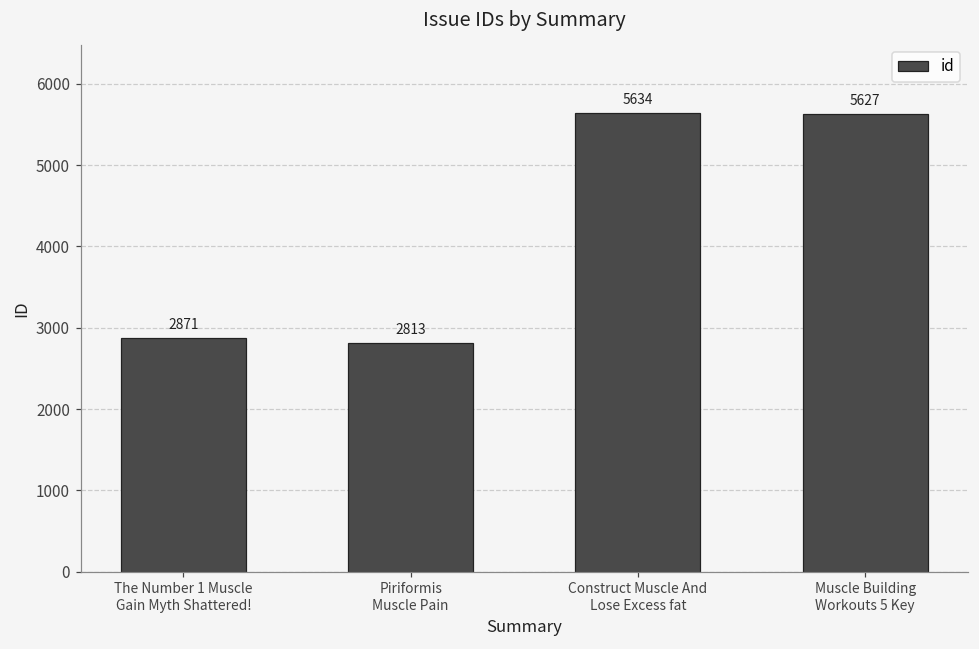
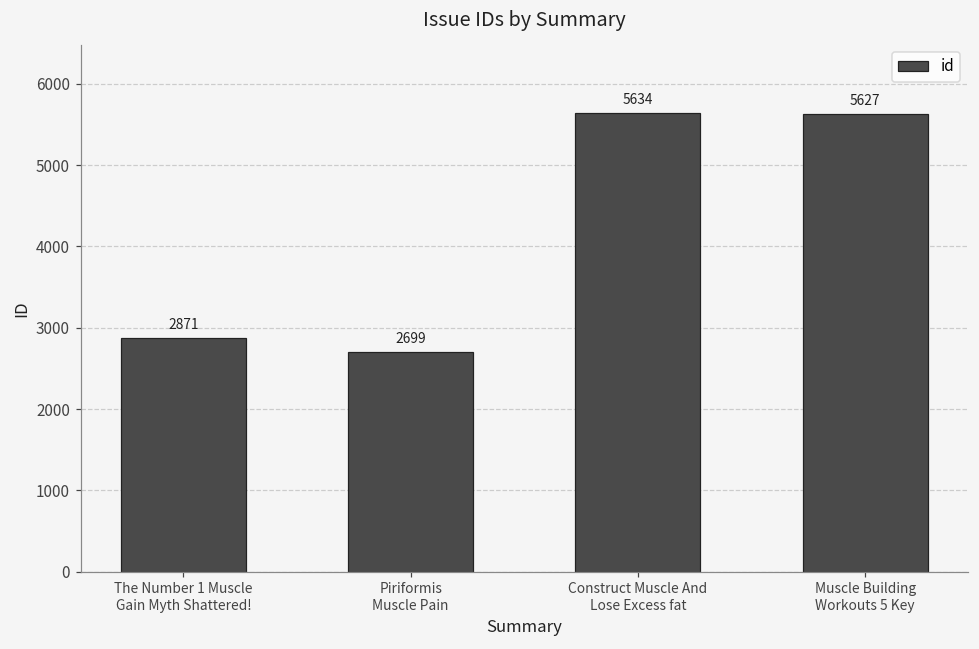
  {
    "The Number 1 Muscle Gain Myth Shattered!": 2871,
-   "Piriformis Muscle Pain": 2813,
+   "Piriformis Muscle Pain": 2699,
    "Construct Muscle And Lose Excess fat": 5634,
    "Muscle Building Workouts 5 Key": 5627
  }
